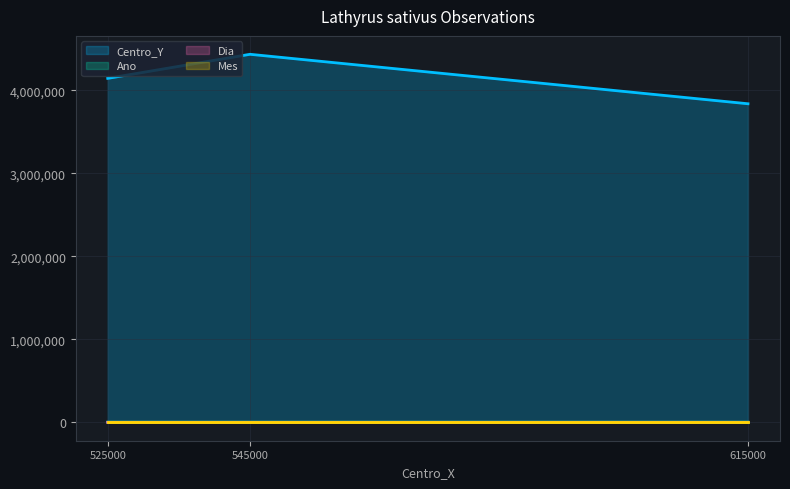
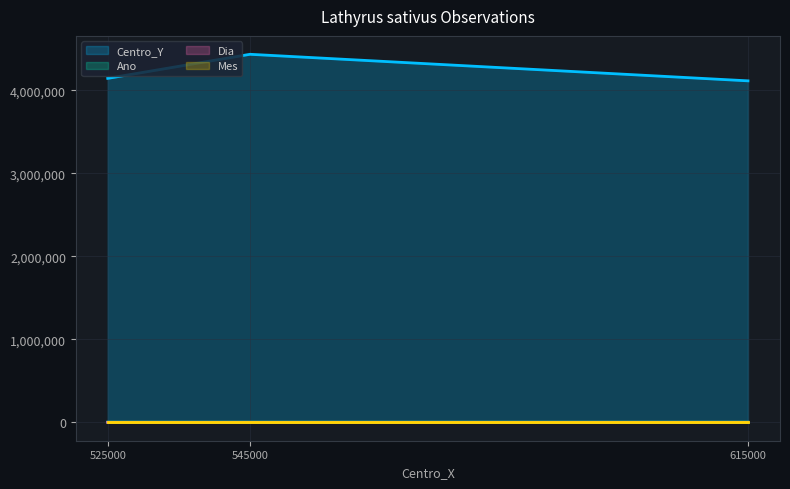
  {
    "Centro_Y": {
      "525000": "4,100,000",
      "545000": "4,400,000",
-     "615000": "3,800,000"
+     "615000": "4,100,000"
    },
    "Mes": {
      "525000": "0",
      "545000": "0",
      "615000": "0"
    }
  }
